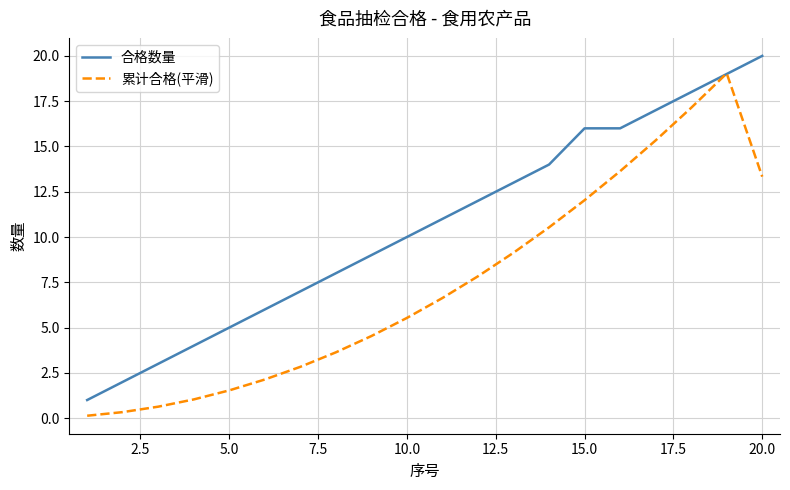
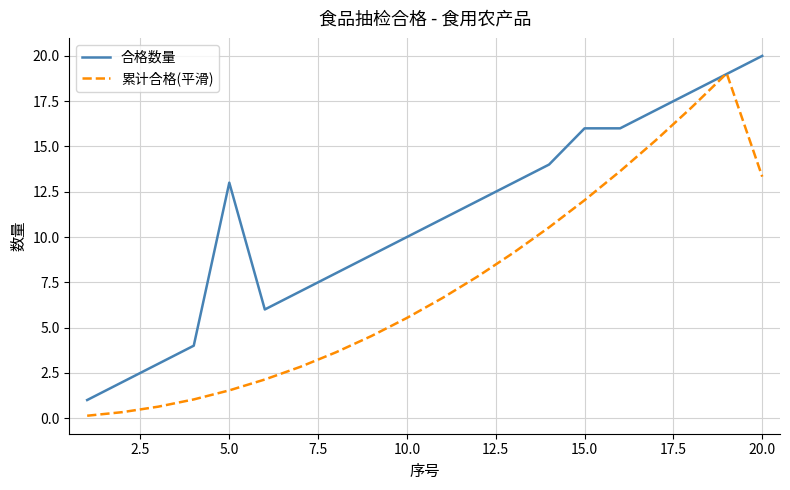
  {
    "合格数量": {
-     "5.0": 5,
+     "5.0": 13,
      "10.0": 10,
      "15.0": 16,
      "20.0": 20
    },
    "累计合格(平滑)": {
      "5.0": 1.5,
      "10.0": 5.5,
      "15.0": 12,
      "20.0": 13.3
    }
  }
